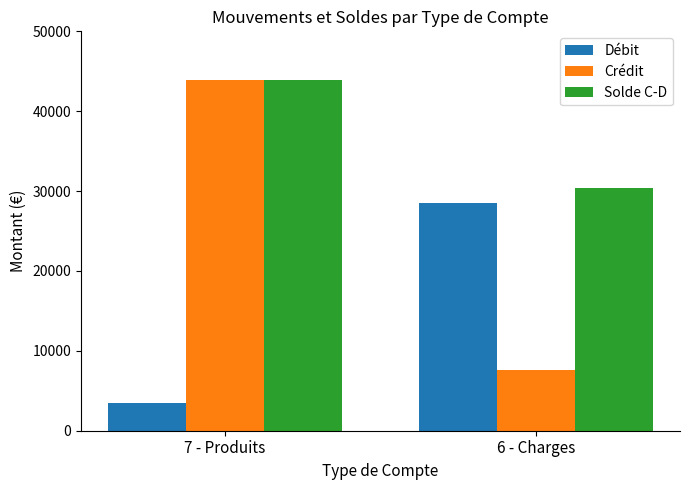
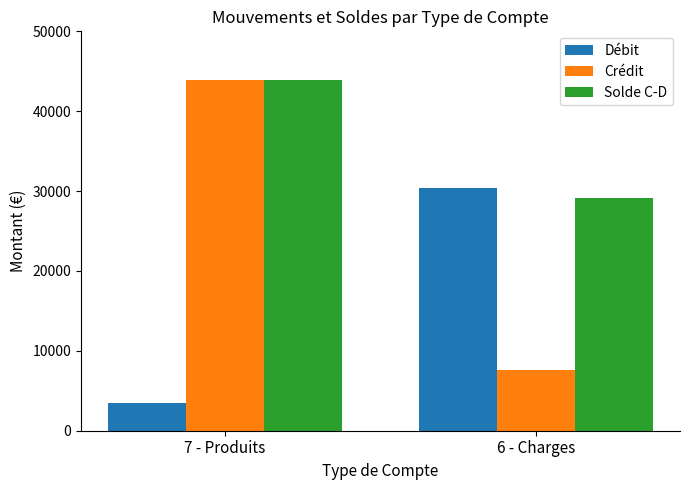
  {
    "Débit": {
      "7 - Produits": 4000,
-     "6 - Charges": 28000
+     "6 - Charges": 30000
    },
    "Crédit": {
      "7 - Produits": 44000,
      "6 - Charges": 8000
    },
    "Solde C-D": {
      "7 - Produits": 44000,
-     "6 - Charges": 30000
+     "6 - Charges": 29000
    }
  }
